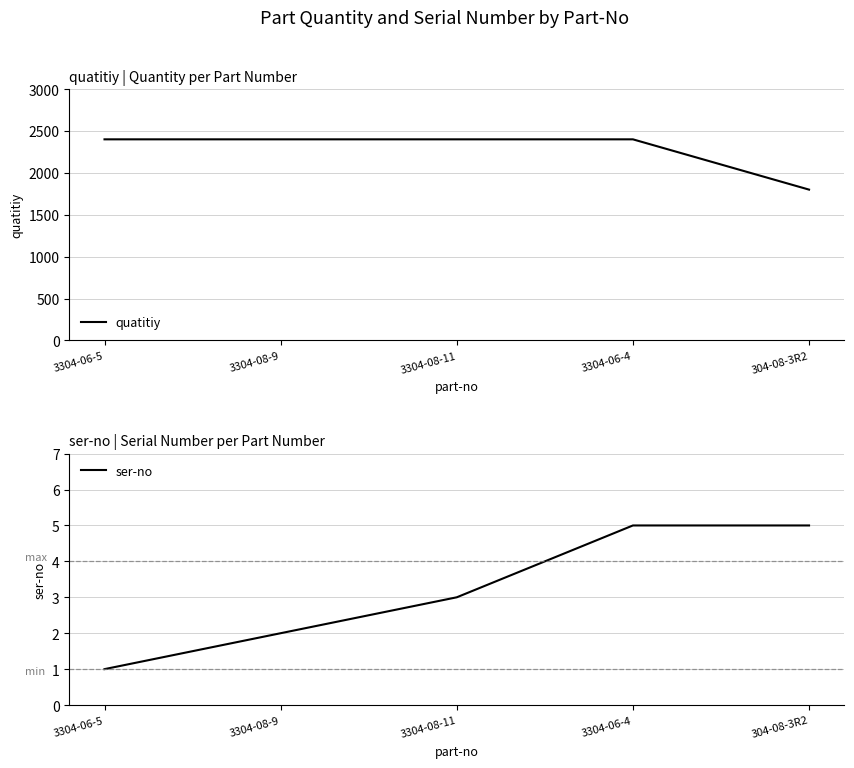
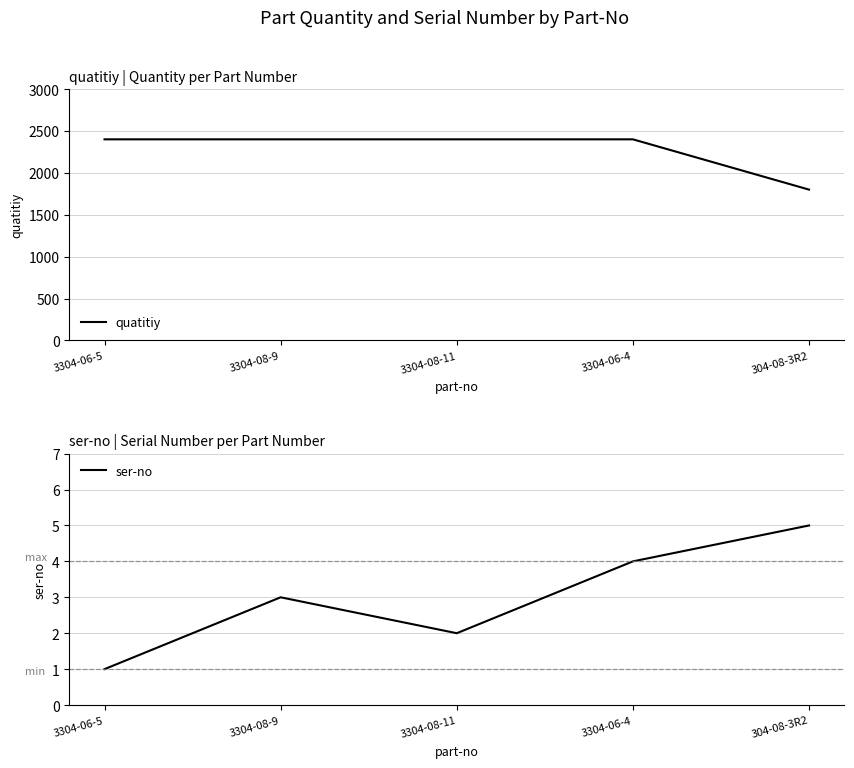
  {
    "quatitiy | Quantity per Part Number": {
      "3304-06-5": 2400,
      "3304-08-9": 2400,
      "3304-08-11": 2400,
      "3304-06-4": 2400,
      "304-08-3R2": 1800
    },
    "ser-no | Serial Number per Part Number": {
      "3304-06-5": 1,
-     "3304-08-9": 2,
-     "3304-08-11": 3,
-     "3304-06-4": 5,
+     "3304-08-9": 3,
+     "3304-08-11": 2,
+     "3304-06-4": 4,
      "304-08-3R2": 5
    }
  }
